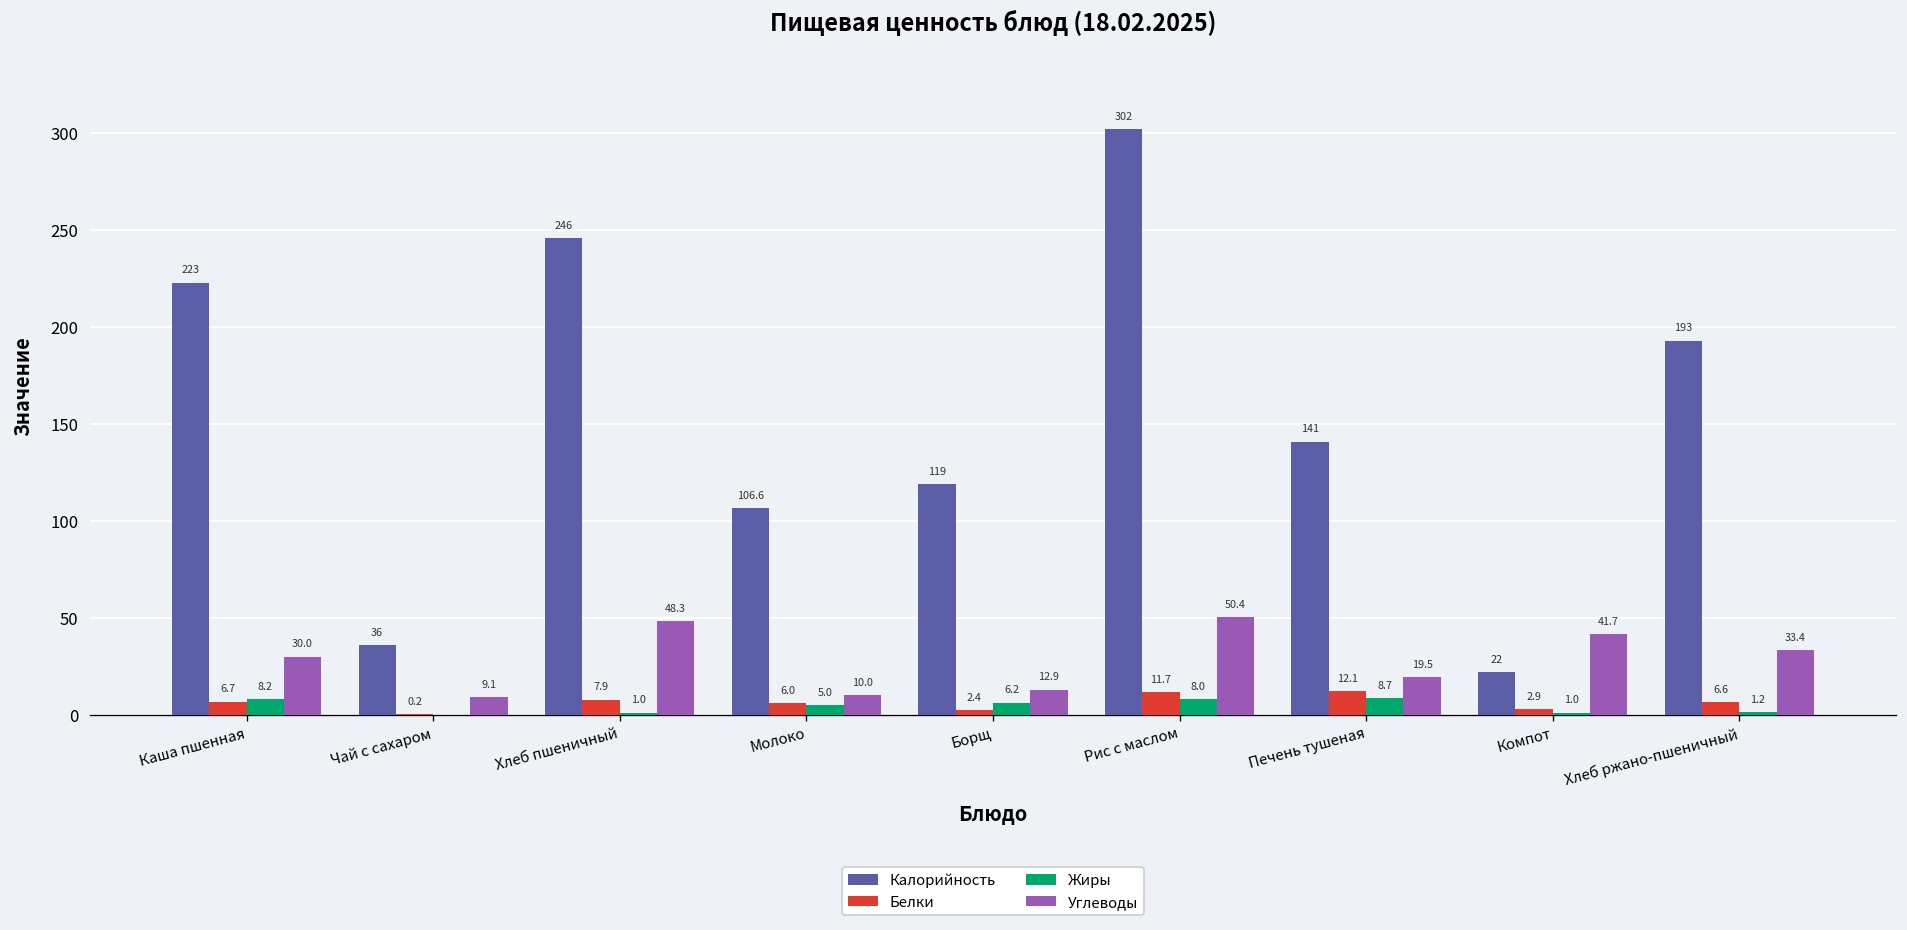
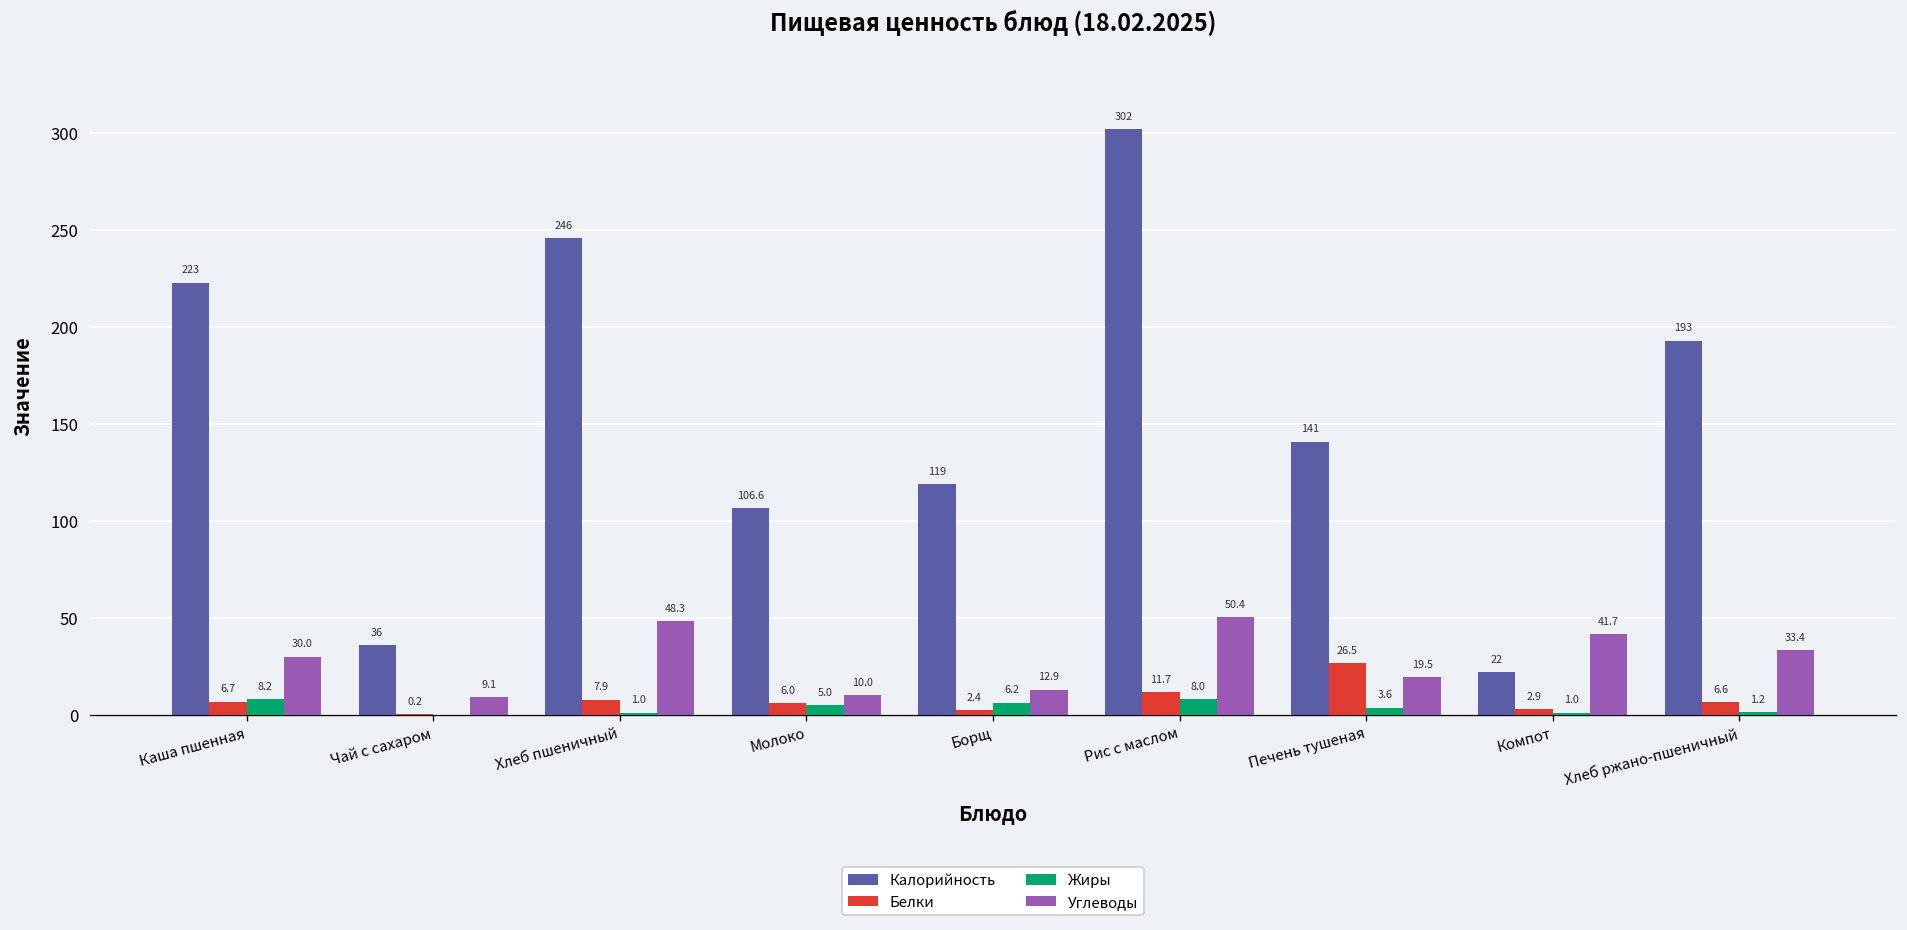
  {
    "Калорийность": {
      "Каша пшенная": 223,
      "Чай с сахаром": 36,
      "Хлеб пшеничный": 246,
      "Молоко": 106.6,
      "Борщ": 119,
      "Рис с маслом": 302,
      "Печень тушеная": 141,
      "Компот": 22,
      "Хлеб ржано-пшеничный": 193
    },
    "Белки": {
      "Каша пшенная": 6.7,
      "Чай с сахаром": 0.2,
      "Хлеб пшеничный": 7.9,
      "Молоко": 6.0,
      "Борщ": 2.4,
      "Рис с маслом": 11.7,
-     "Печень тушеная": 12.1,
+     "Печень тушеная": 26.5,
      "Компот": 2.9,
      "Хлеб ржано-пшеничный": 6.6
    },
    "Жиры": {
      "Каша пшенная": 8.2,
      "Хлеб пшеничный": 1.0,
      "Молоко": 5.0,
      "Борщ": 6.2,
      "Рис с маслом": 8.0,
-     "Печень тушеная": 8.7,
+     "Печень тушеная": 3.6,
      "Компот": 1.0,
      "Хлеб ржано-пшеничный": 1.2
    },
    "Углеводы": {
      "Каша пшенная": 30.0,
      "Чай с сахаром": 9.1,
      "Хлеб пшеничный": 48.3,
      "Молоко": 10.0,
      "Борщ": 12.9,
      "Рис с маслом": 50.4,
      "Печень тушеная": 19.5,
      "Компот": 41.7,
      "Хлеб ржано-пшеничный": 33.4
    }
  }
